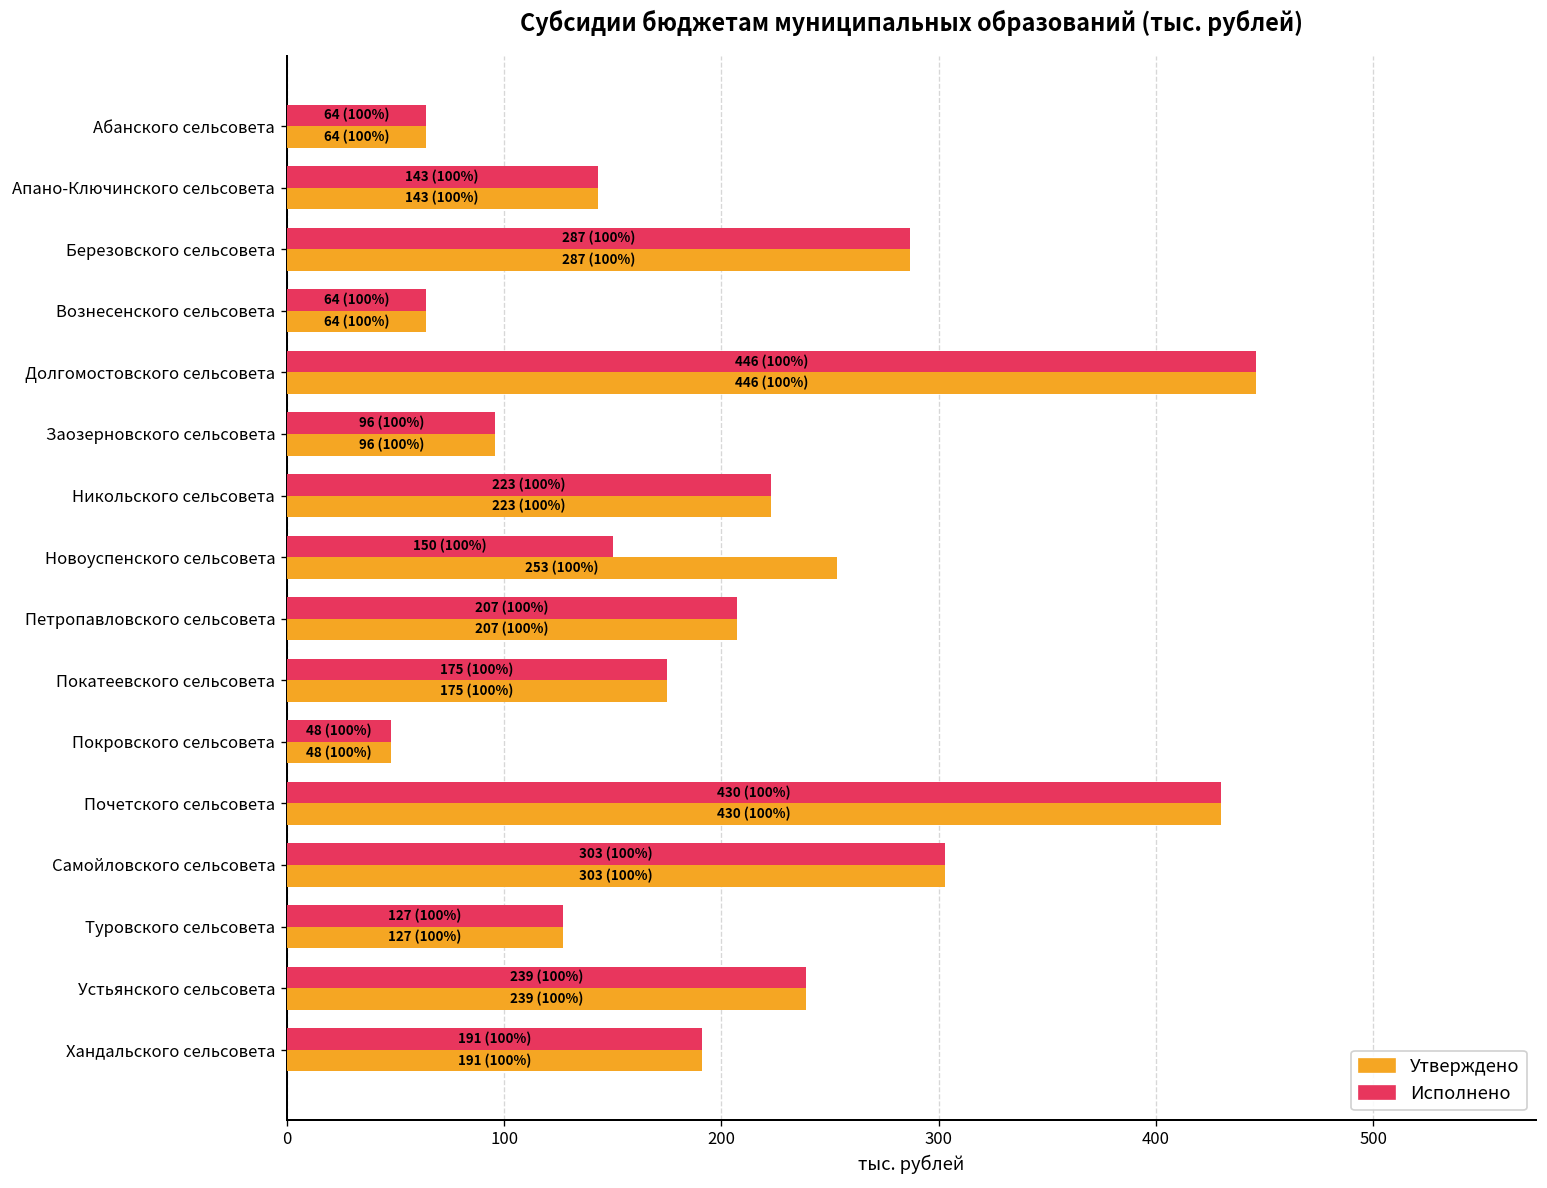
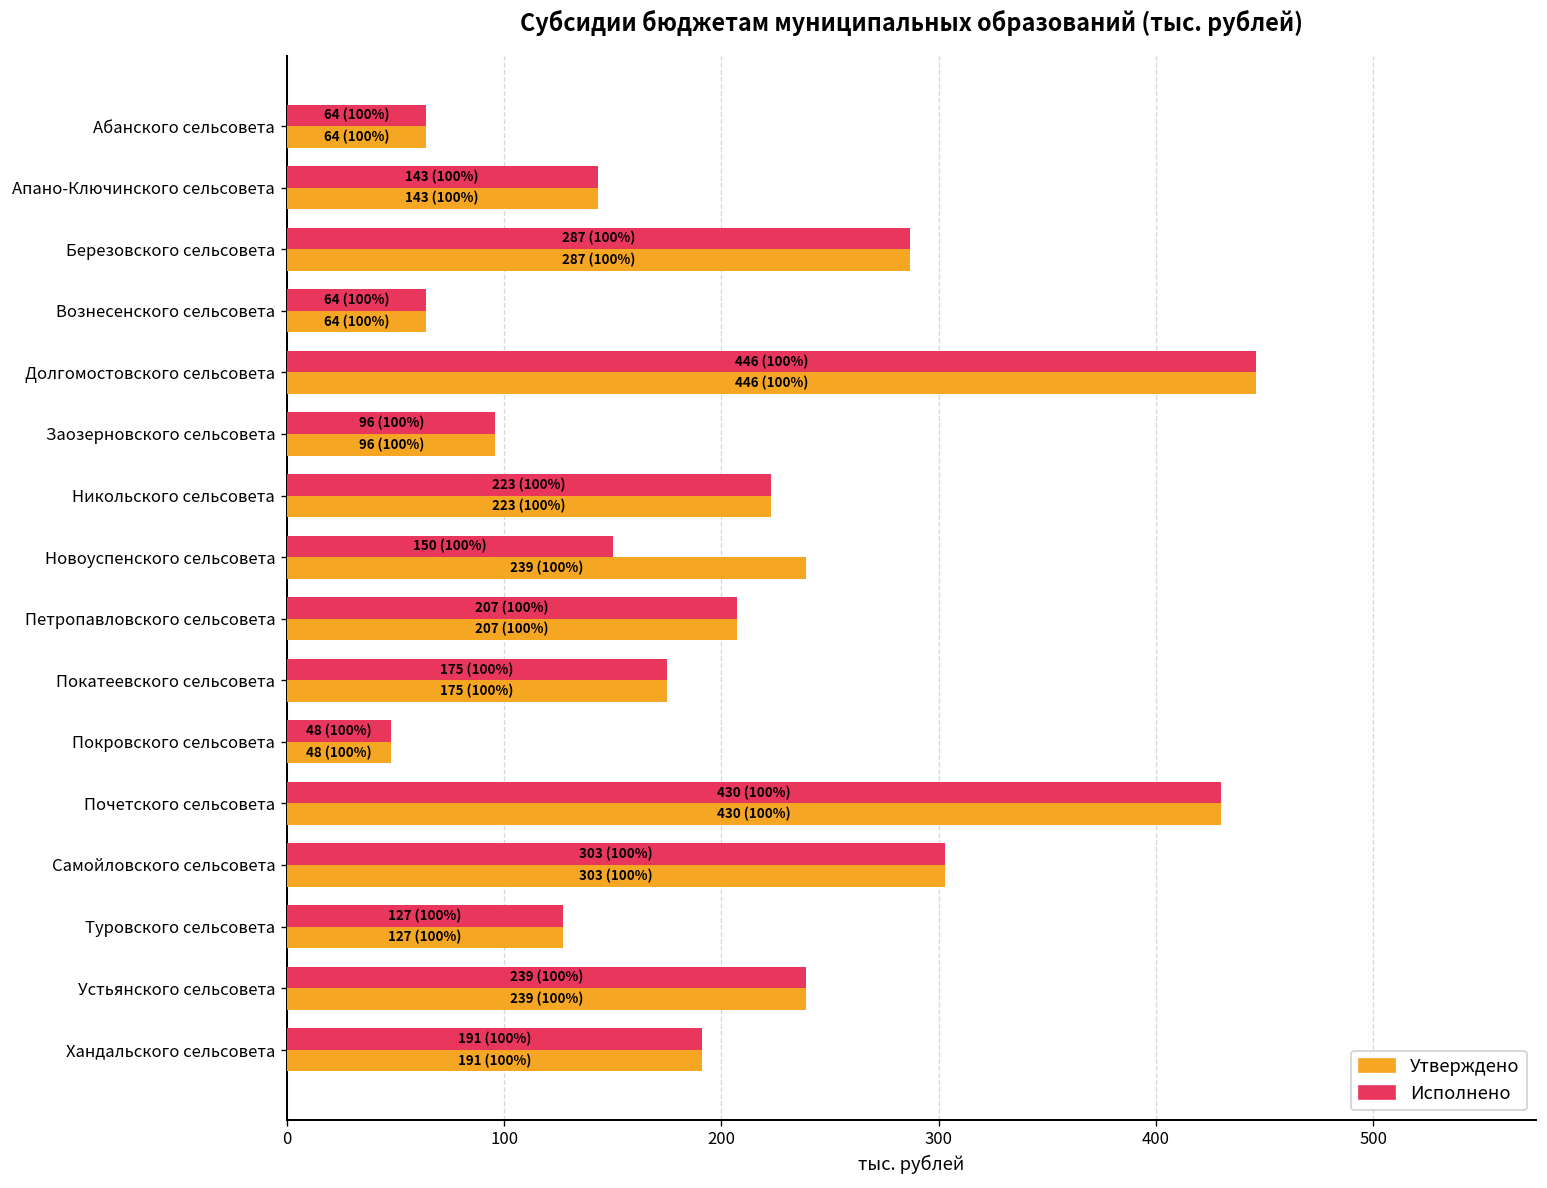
  {
    "Утверждено": {
      "Абанского сельсовета": 64,
      "Апано-Ключинского сельсовета": 143,
      "Березовского сельсовета": 287,
      "Вознесенского сельсовета": 64,
      "Долгомостовского сельсовета": 446,
      "Заозерновского сельсовета": 96,
      "Никольского сельсовета": 223,
-     "Новоуспенского сельсовета": 253,
+     "Новоуспенского сельсовета": 239,
      "Петропавловского сельсовета": 207,
      "Покатеевского сельсовета": 175,
      "Покровского сельсовета": 48,
      "Почетского сельсовета": 430,
      "Самойловского сельсовета": 303,
      "Туровского сельсовета": 127,
      "Устьянского сельсовета": 239,
      "Хандальского сельсовета": 191
    },
    "Исполнено": {
      "Абанского сельсовета": 64,
      "Апано-Ключинского сельсовета": 143,
      "Березовского сельсовета": 287,
      "Вознесенского сельсовета": 64,
      "Долгомостовского сельсовета": 446,
      "Заозерновского сельсовета": 96,
      "Никольского сельсовета": 223,
      "Новоуспенского сельсовета": 150,
      "Петропавловского сельсовета": 207,
      "Покатеевского сельсовета": 175,
      "Покровского сельсовета": 48,
      "Почетского сельсовета": 430,
      "Самойловского сельсовета": 303,
      "Туровского сельсовета": 127,
      "Устьянского сельсовета": 239,
      "Хандальского сельсовета": 191
    }
  }
